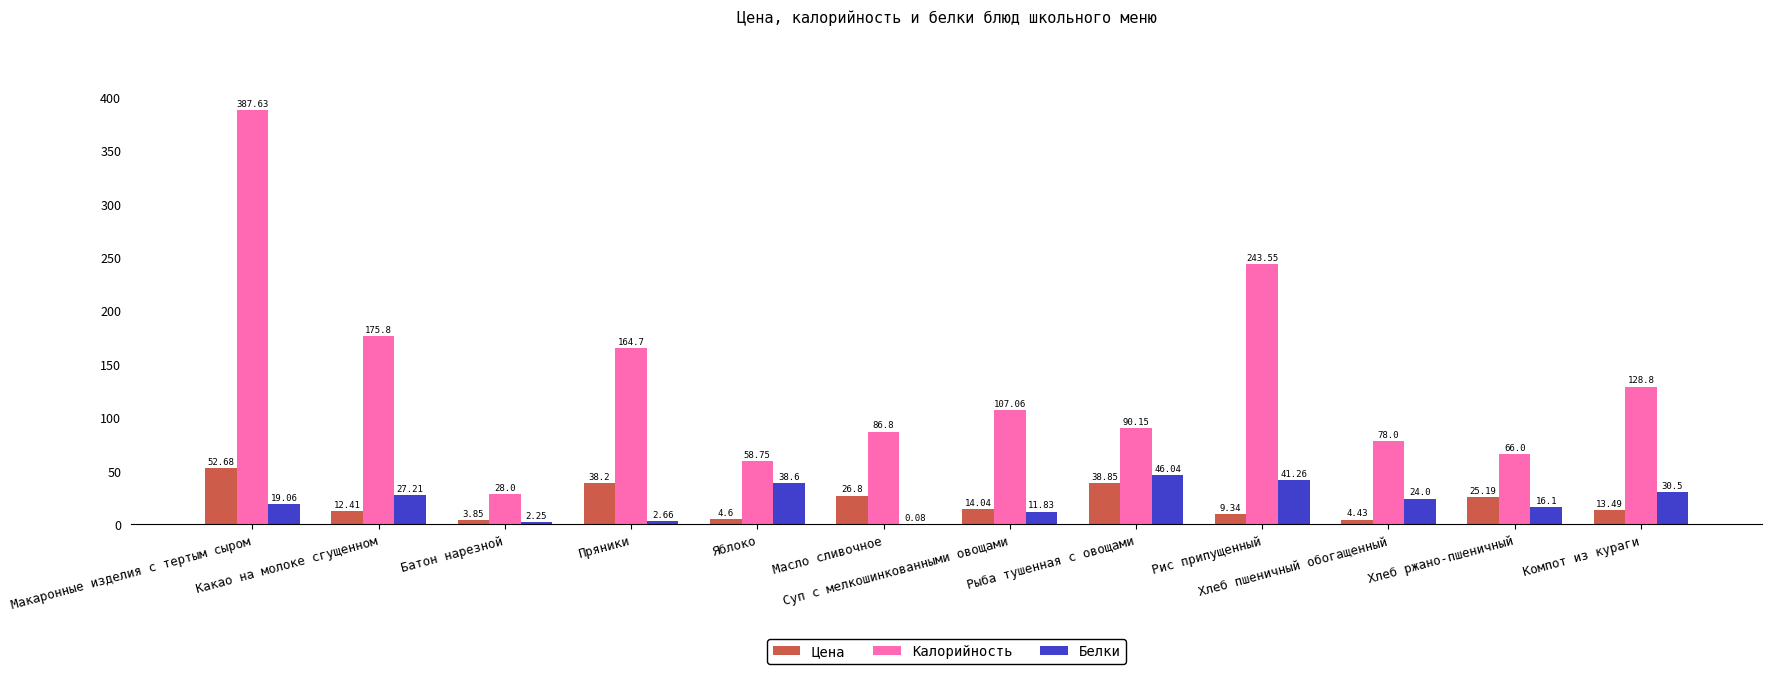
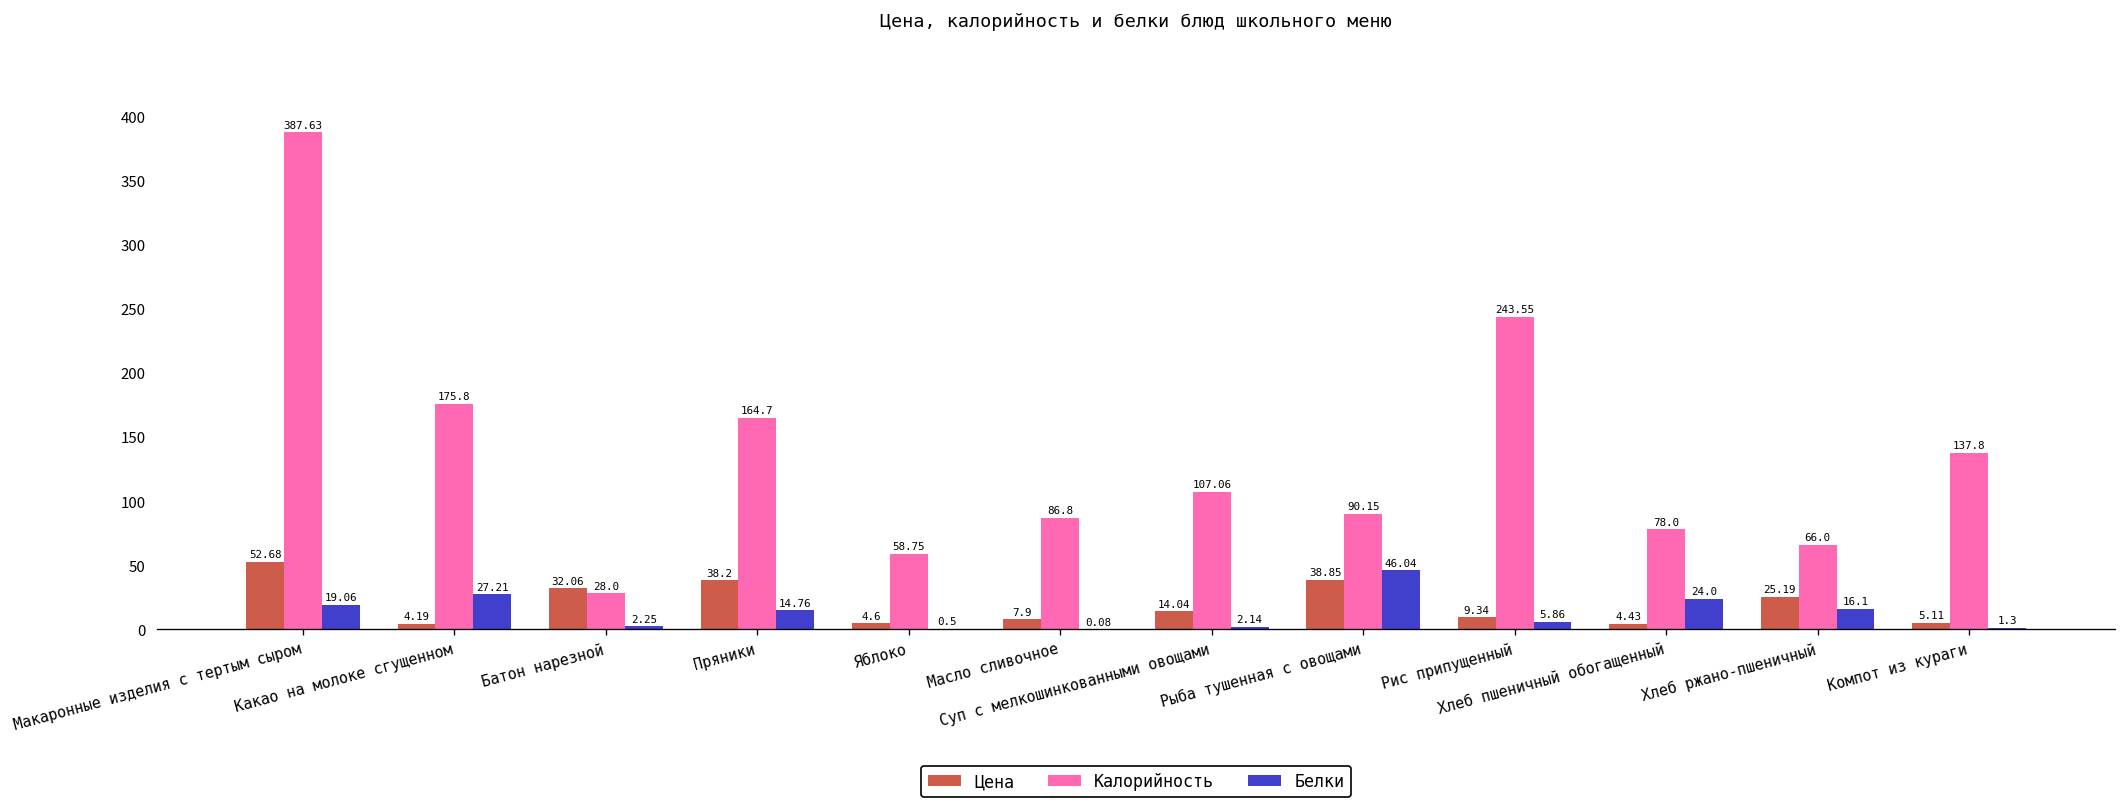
  {
    "Цена": {
      "Макаронные изделия с тертым сыром": 52.68,
-     "Какао на молоке сгущенном": 12.41,
-     "Батон нарезной": 3.85,
+     "Какао на молоке сгущенном": 4.19,
+     "Батон нарезной": 32.06,
      "Пряники": 38.2,
      "Яблоко": 4.6,
-     "Масло сливочное": 26.8,
+     "Масло сливочное": 7.9,
      "Суп с мелкошинкованными овощами": 14.04,
      "Рыба тушенная с овощами": 38.85,
      "Рис припущенный": 9.34,
      "Хлеб пшеничный обогащенный": 4.43,
      "Хлеб ржано-пшеничный": 25.19,
-     "Компот из кураги": 13.49
+     "Компот из кураги": 5.11
    },
    "Калорийность": {
      "Макаронные изделия с тертым сыром": 387.63,
      "Какао на молоке сгущенном": 175.8,
      "Батон нарезной": 28.0,
      "Пряники": 164.7,
      "Яблоко": 58.75,
      "Масло сливочное": 86.8,
      "Суп с мелкошинкованными овощами": 107.06,
      "Рыба тушенная с овощами": 90.15,
      "Рис припущенный": 243.55,
      "Хлеб пшеничный обогащенный": 78.0,
      "Хлеб ржано-пшеничный": 66.0,
-     "Компот из кураги": 128.8
+     "Компот из кураги": 137.8
    },
    "Белки": {
      "Макаронные изделия с тертым сыром": 19.06,
      "Какао на молоке сгущенном": 27.21,
      "Батон нарезной": 2.25,
-     "Пряники": 2.66,
-     "Яблоко": 38.6,
+     "Пряники": 14.76,
+     "Яблоко": 0.5,
      "Масло сливочное": 0.08,
-     "Суп с мелкошинкованными овощами": 11.83,
+     "Суп с мелкошинкованными овощами": 2.14,
      "Рыба тушенная с овощами": 46.04,
-     "Рис припущенный": 41.26,
+     "Рис припущенный": 5.86,
      "Хлеб пшеничный обогащенный": 24.0,
      "Хлеб ржано-пшеничный": 16.1,
-     "Компот из кураги": 30.5
+     "Компот из кураги": 1.3
    }
  }
